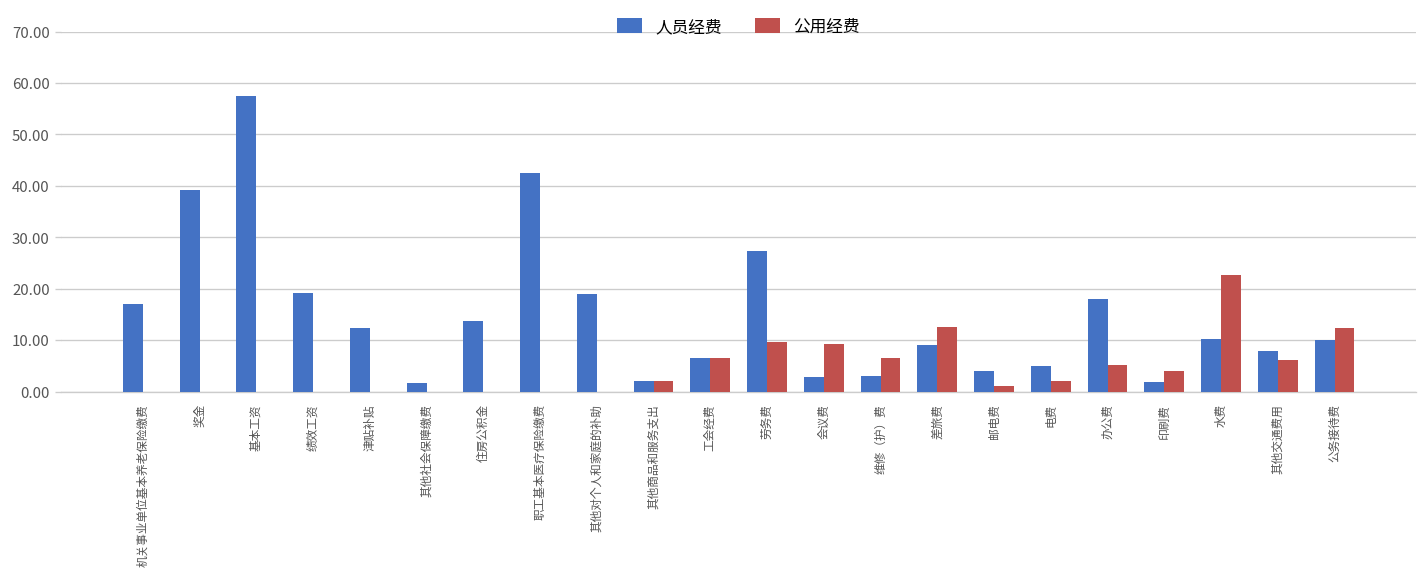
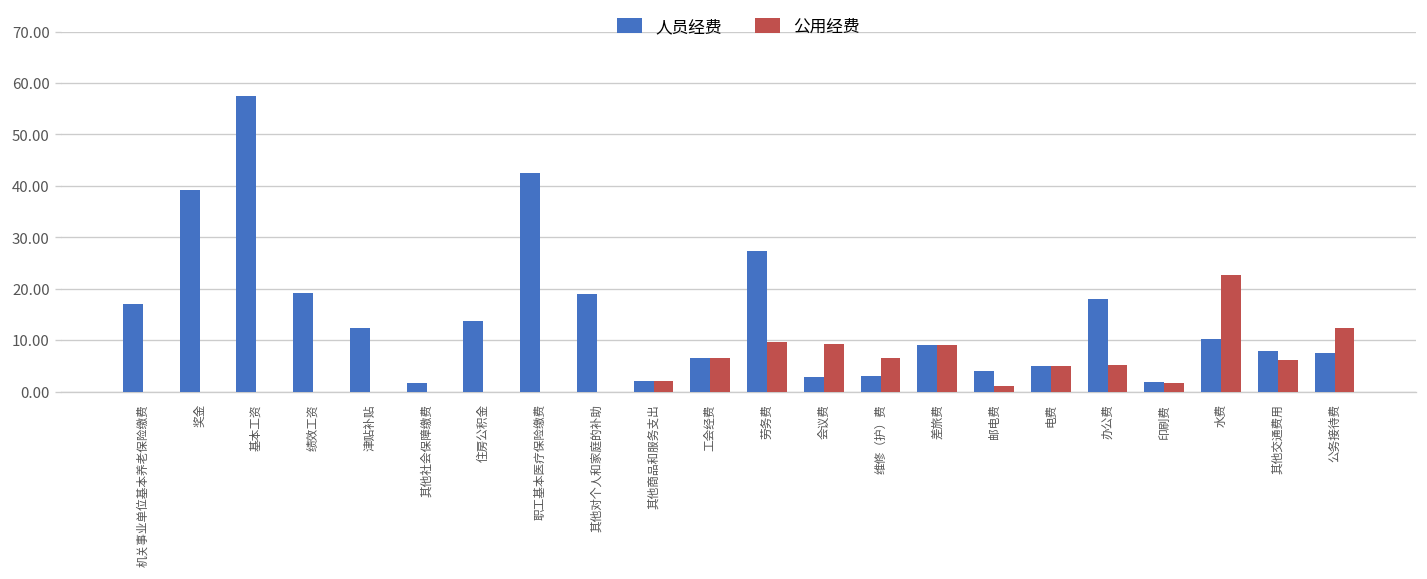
  {
    "人员经费": {
      "机关事业单位基本养老保险缴费": 17,
      "奖金": 39,
      "基本工资": 57,
      "绩效工资": 19,
      "津贴补贴": 12,
      "其他社会保障缴费": 2,
      "住房公积金": 14,
      "职工基本医疗保险缴费": 42,
      "其他对个人和家庭的补助": 19,
      "其他商品和服务支出": 2,
      "工会经费": 7,
      "劳务费": 27,
      "会议费": 3,
      "维修（护）费": 3,
      "差旅费": 9,
      "邮电费": 4,
      "电费": 5,
      "办公费": 18,
      "印刷费": 2,
      "水费": 10,
      "其他交通费用": 8,
-     "公务接待费": 10
+     "公务接待费": 7
    },
    "公用经费": {
      "机关事业单位基本养老保险缴费": 0,
      "奖金": 0,
      "基本工资": 0,
      "绩效工资": 0,
      "津贴补贴": 0,
      "其他社会保障缴费": 0,
      "住房公积金": 0,
      "职工基本医疗保险缴费": 0,
      "其他对个人和家庭的补助": 0,
      "其他商品和服务支出": 2,
      "工会经费": 7,
      "劳务费": 10,
      "会议费": 9,
      "维修（护）费": 7,
-     "差旅费": 13,
+     "差旅费": 9,
      "邮电费": 1,
-     "电费": 2,
+     "电费": 5,
      "办公费": 5,
-     "印刷费": 4,
+     "印刷费": 2,
      "水费": 23,
      "其他交通费用": 6,
      "公务接待费": 12
    }
  }
